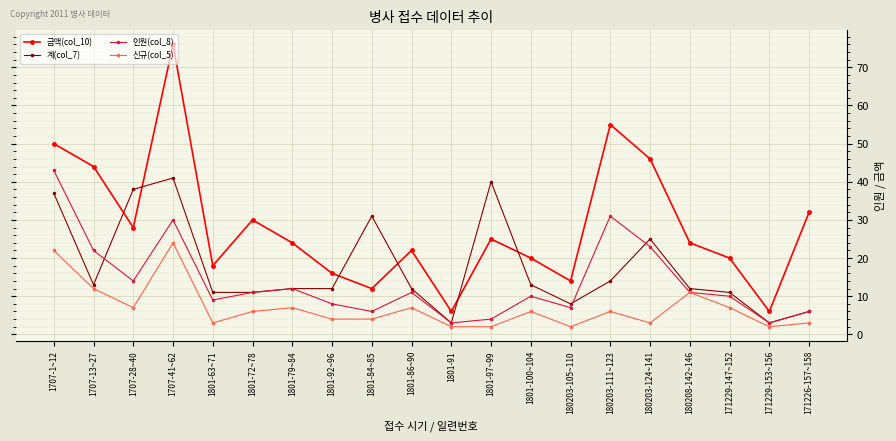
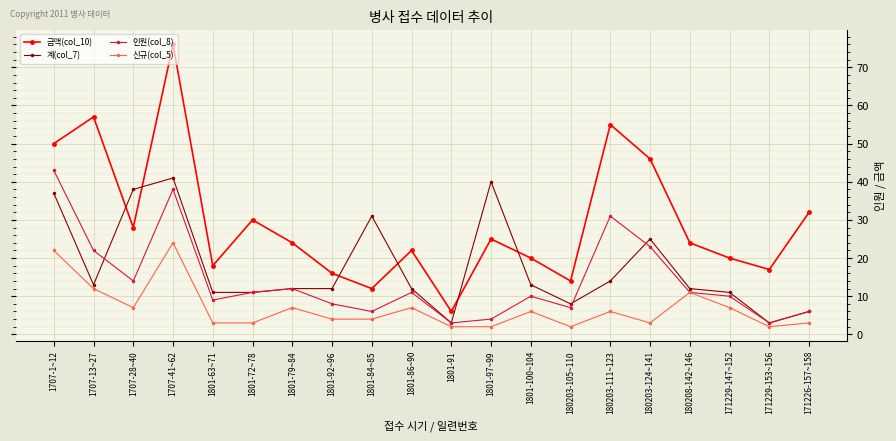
  {
    "금액(col_10)": {
      "1707-1~12": 50,
-     "1707-13~27": 44,
+     "1707-13~27": 57,
      "1707-28~40": 28,
      "1801-63~71": 18,
      "1801-72~78": 30,
      "1801-79~84": 24,
      "1801-92~96": 16,
      "1801-84~85": 12,
      "1801-86~90": 22,
      "1801-91": 6,
      "1801-97~99": 25,
      "1801-100~104": 20,
      "180203-105~110": 14,
      "180203-111~123": 55,
      "180203-124~141": 46,
      "180208-142~146": 24,
      "171229-147~152": 20,
-     "171229-153~156": 6,
+     "171229-153~156": 17,
      "171226-157~158": 32
    },
    "계(col_7)": {
      "1707-1~12": 37,
      "1707-13~27": 13,
      "1707-28~40": 38,
      "1707-41~62": 41,
      "1801-63~71": 11,
      "1801-92~96": 12,
      "1801-84~85": 31,
      "1801-86~90": 12,
      "1801-97~99": 40,
      "1801-100~104": 13,
      "180203-105~110": 8,
      "180203-111~123": 14,
      "180203-124~141": 25,
      "180208-142~146": 12,
      "171229-147~152": 11
    },
    "인원(col_8)": {
      "1707-1~12": 43,
      "1707-13~27": 22,
      "1707-28~40": 14,
-     "1707-41~62": 30,
+     "1707-41~62": 38,
      "1801-63~71": 9,
      "1801-92~96": 8,
      "1801-84~85": 6,
      "1801-86~90": 11,
      "1801-97~99": 4,
      "1801-100~104": 10,
      "180203-105~110": 7,
      "180203-111~123": 31,
      "180203-124~141": 23,
      "171229-147~152": 10
    },
    "신규(col_5)": {
      "1707-1~12": 22,
      "1707-13~27": 12,
      "1707-28~40": 7,
      "1707-41~62": 24,
      "1801-63~71": 3,
-     "1801-72~78": 6,
+     "1801-72~78": 3,
      "1801-79~84": 7,
      "1801-92~96": 4,
      "1801-84~85": 4,
      "1801-86~90": 7,
      "1801-91": 2,
      "1801-97~99": 2,
      "1801-100~104": 6,
      "180203-105~110": 2,
      "180203-111~123": 6,
      "180203-124~141": 3,
      "171229-147~152": 7,
      "171229-153~156": 2,
      "171226-157~158": 3
    }
  }
